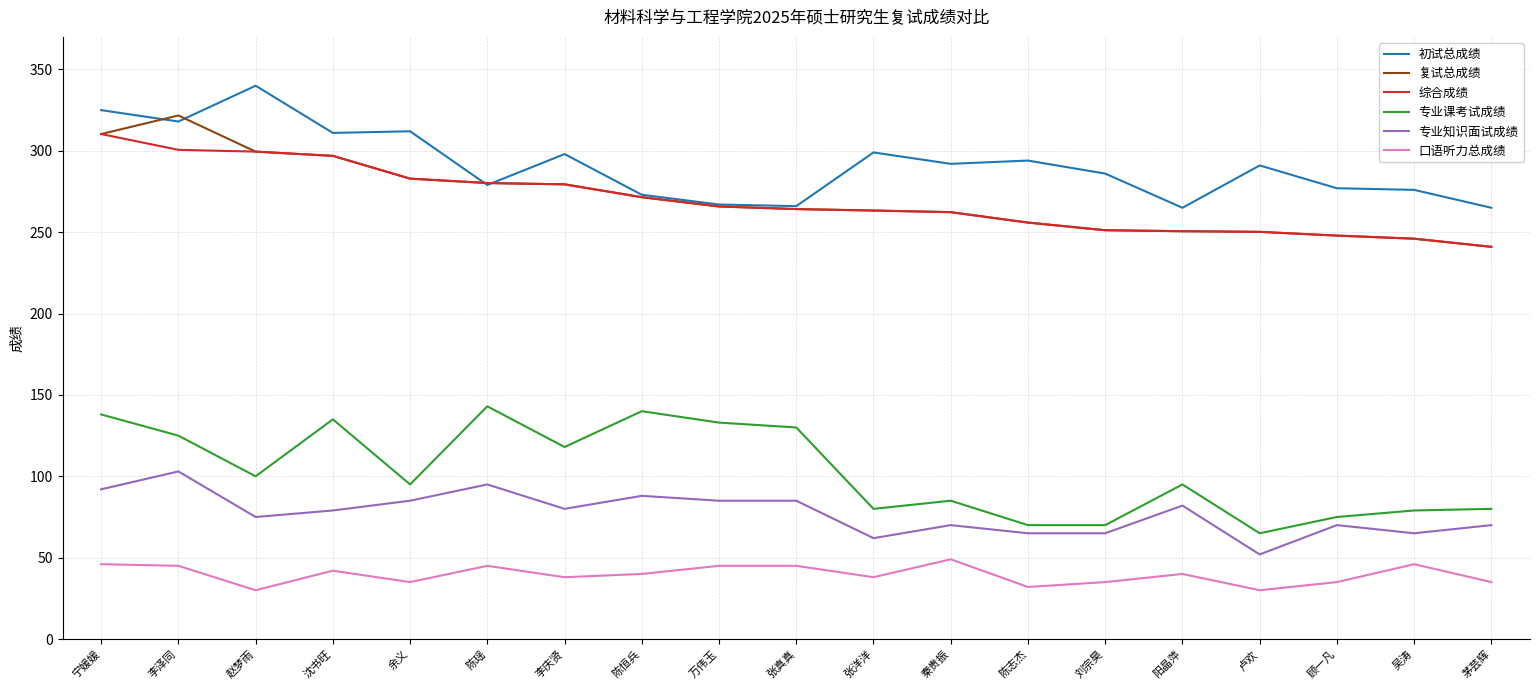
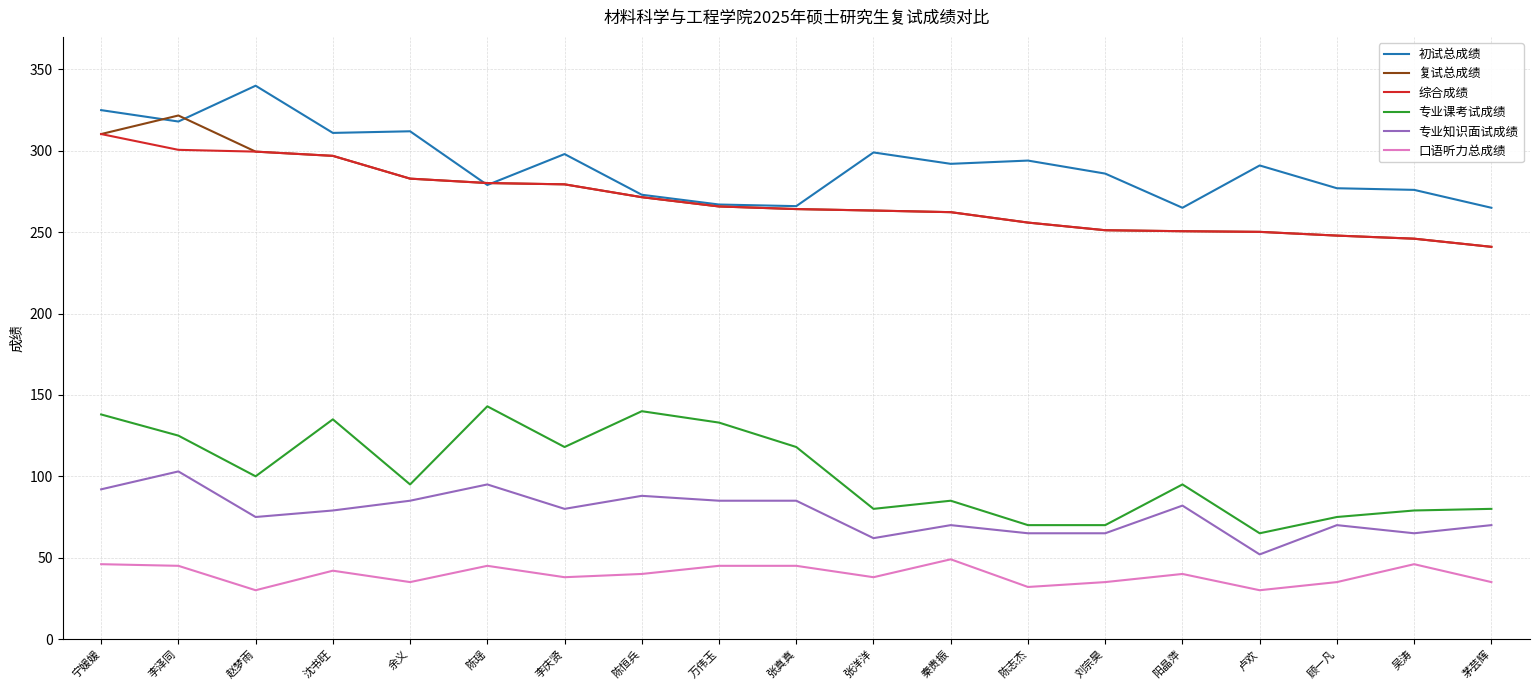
  {
    "初试总成绩": {
      "宁媛媛": 325,
      "李泽同": 318,
      "赵梦雨": 340,
      "沈书旺": 311,
      "余义": 312,
      "李庆贤": 298,
      "张真真": 266,
      "张洋洋": 299,
      "秦贵振": 292,
      "陈志杰": 294,
      "刘宗昊": 286,
      "阳晶萍": 265,
      "卢欢": 291,
      "顾一凡": 277,
      "吴涛": 276,
      "茅芸辉": 265
    },
    "复试总成绩": {
      "李泽同": 322
    },
    "综合成绩": {
      "李泽同": 301
    },
    "专业课考试成绩": {
      "宁媛媛": 138,
      "李泽同": 125,
      "赵梦雨": 100,
      "沈书旺": 135,
      "余义": 95,
      "陈瑶": 143,
      "李庆贤": 118,
      "陈恒兵": 140,
      "万伟玉": 133,
-     "张真真": 130,
+     "张真真": 118,
      "张洋洋": 80,
      "秦贵振": 85,
      "陈志杰": 70,
      "刘宗昊": 70,
      "阳晶萍": 95,
      "卢欢": 65,
      "顾一凡": 75,
      "吴涛": 79,
      "茅芸辉": 80
    },
    "专业知识面试成绩": {
      "宁媛媛": 92,
      "李泽同": 103,
      "赵梦雨": 75,
      "沈书旺": 79,
      "余义": 85,
      "陈瑶": 95,
      "李庆贤": 80,
      "陈恒兵": 88,
      "万伟玉": 85,
      "张真真": 85,
      "张洋洋": 62,
      "秦贵振": 70,
      "陈志杰": 65,
      "刘宗昊": 65,
      "阳晶萍": 82,
      "卢欢": 52,
      "顾一凡": 70,
      "吴涛": 65,
      "茅芸辉": 70
    },
    "口语听力总成绩": {
      "宁媛媛": 46,
      "李泽同": 45,
      "赵梦雨": 30,
      "沈书旺": 42,
      "余义": 35,
      "陈瑶": 45,
      "李庆贤": 38,
      "陈恒兵": 40,
      "万伟玉": 45,
      "张真真": 45,
      "张洋洋": 38,
      "秦贵振": 49,
      "陈志杰": 32,
      "刘宗昊": 35,
      "阳晶萍": 40,
      "卢欢": 30,
      "顾一凡": 35,
      "吴涛": 46,
      "茅芸辉": 35
    }
  }
